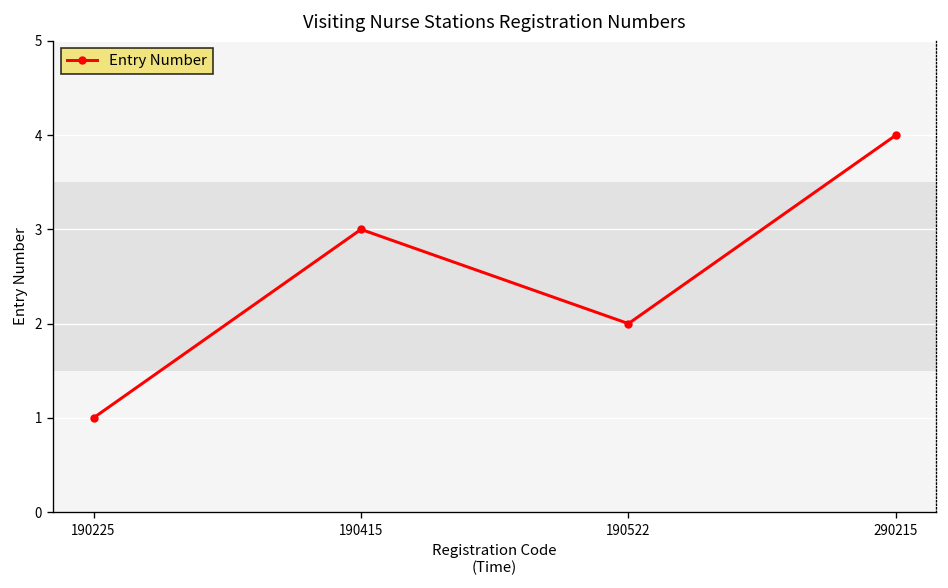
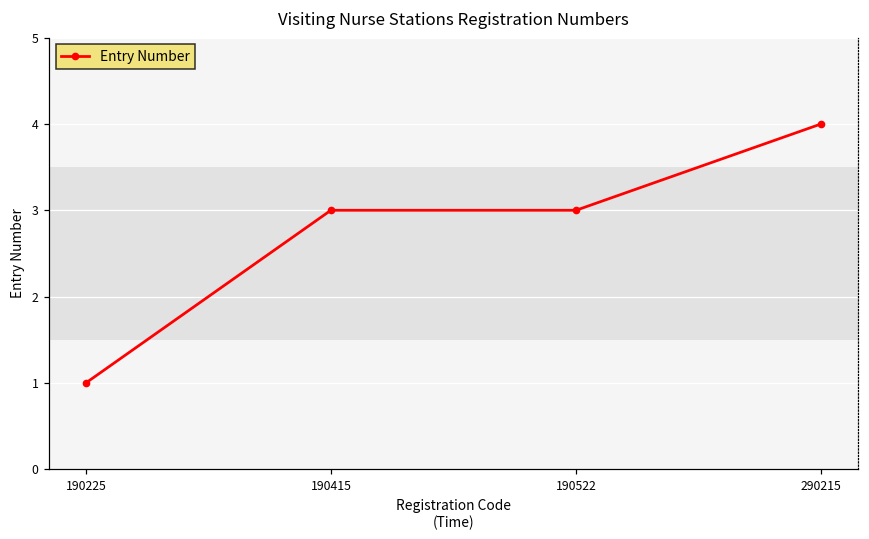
  {
    "190225": 1,
    "190415": 3,
-   "190522": 2,
+   "190522": 3,
    "290215": 4
  }
